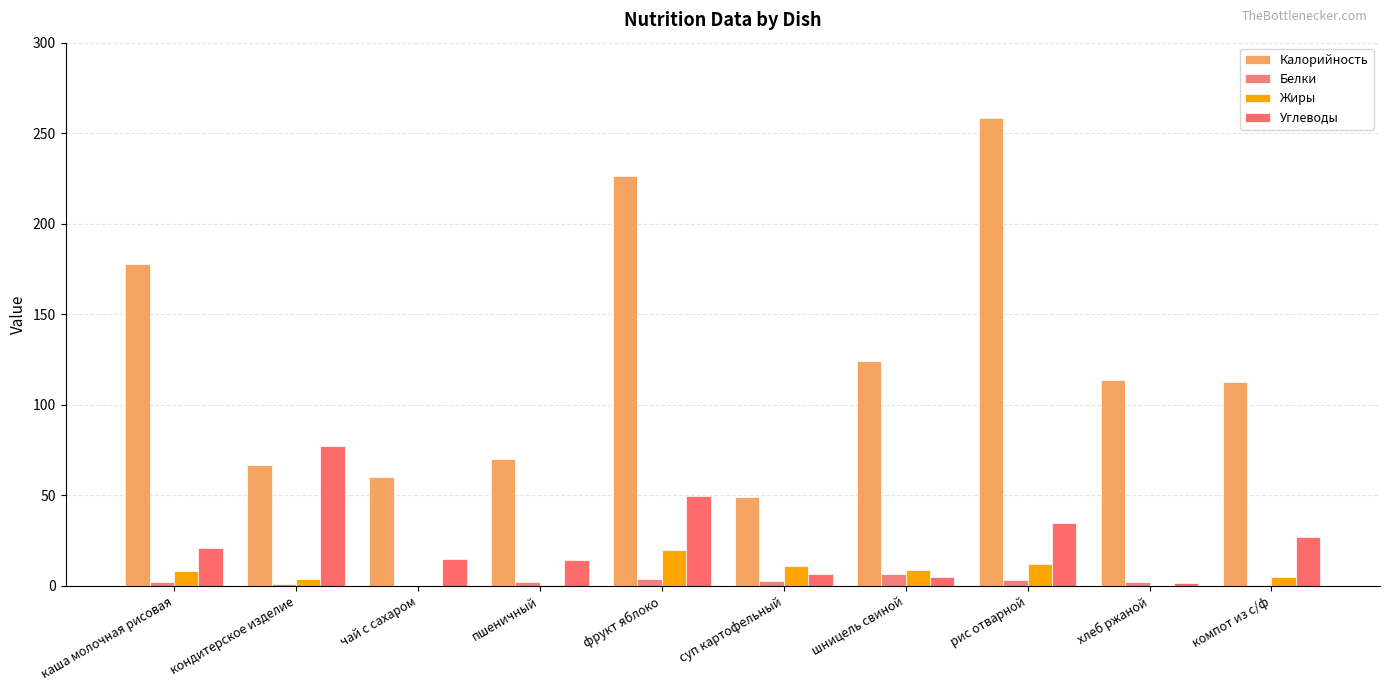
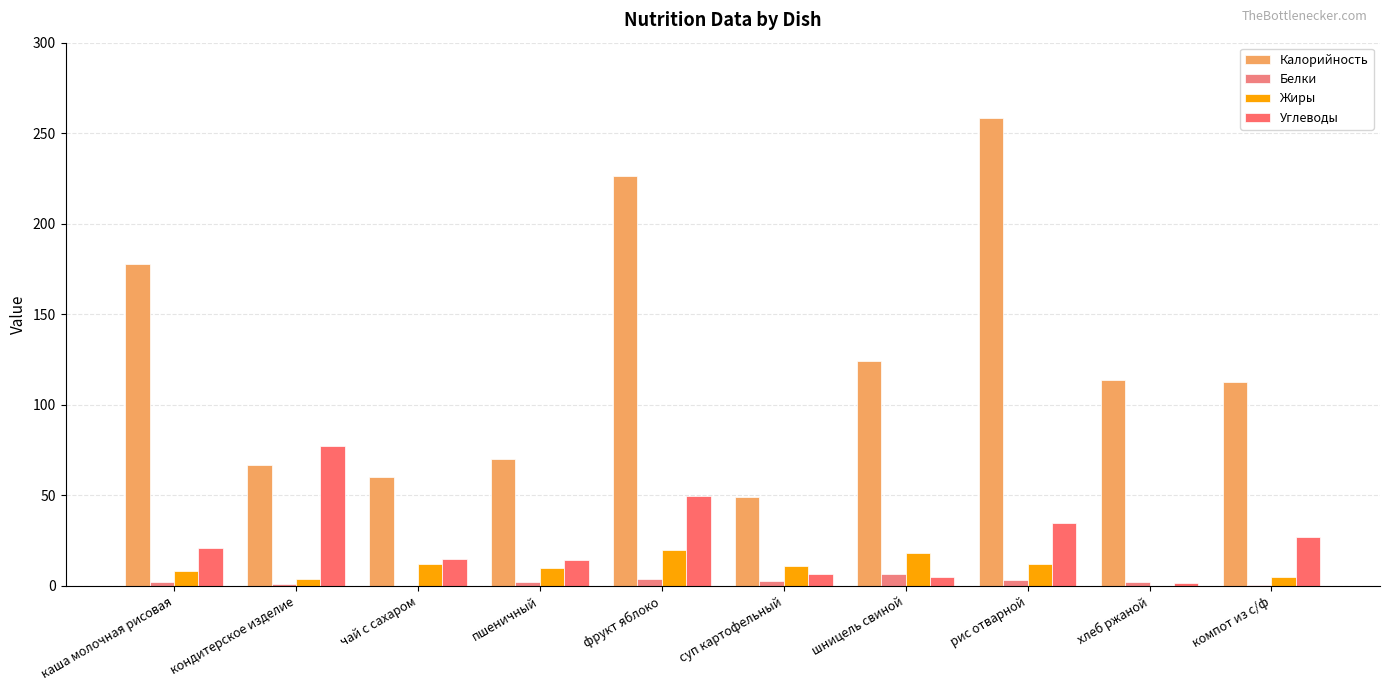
  {
    "Жиры": {
      "каша молочная рисовая": 8,
      "кондитерское изделие": 4,
-     "чай с сахаром": 0,
-     "пшеничный": 0,
+     "чай с сахаром": 12,
+     "пшеничный": 10,
      "фрукт яблоко": 20,
      "суп картофельный": 11,
-     "шницель свиной": 9,
+     "шницель свиной": 18,
      "рис отварной": 12,
      "хлеб ржаной": 0,
      "компот из с/ф": 5
    }
  }
